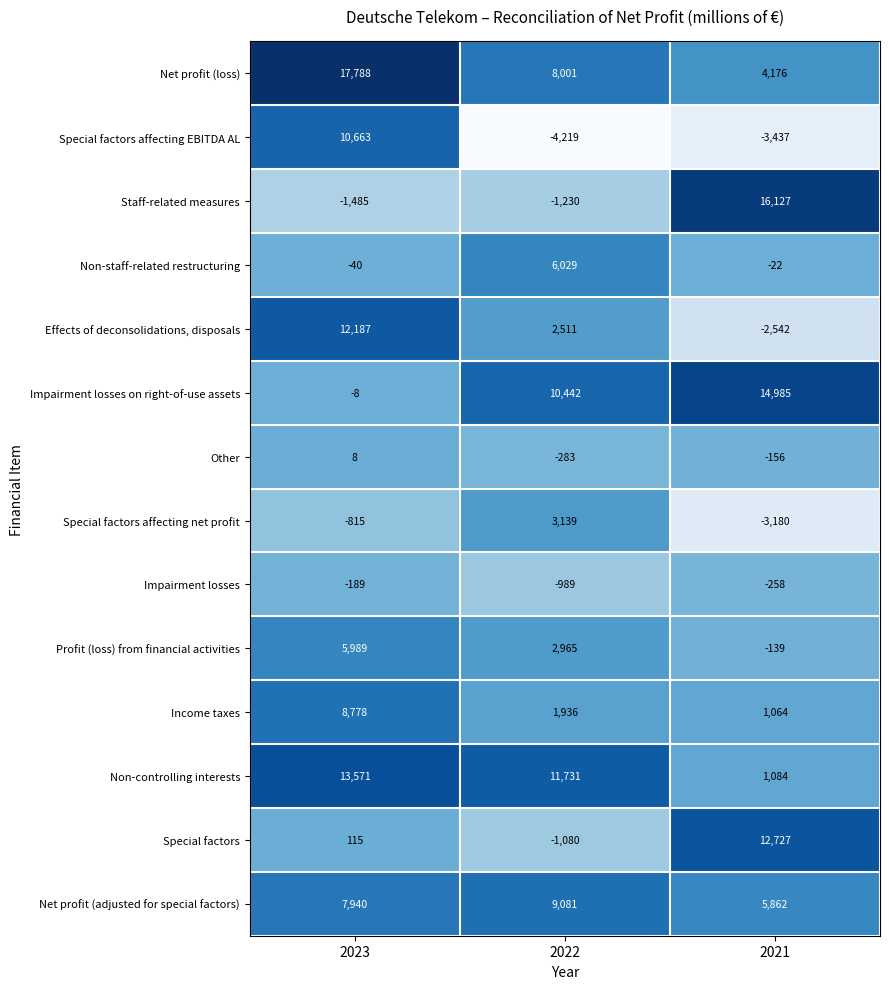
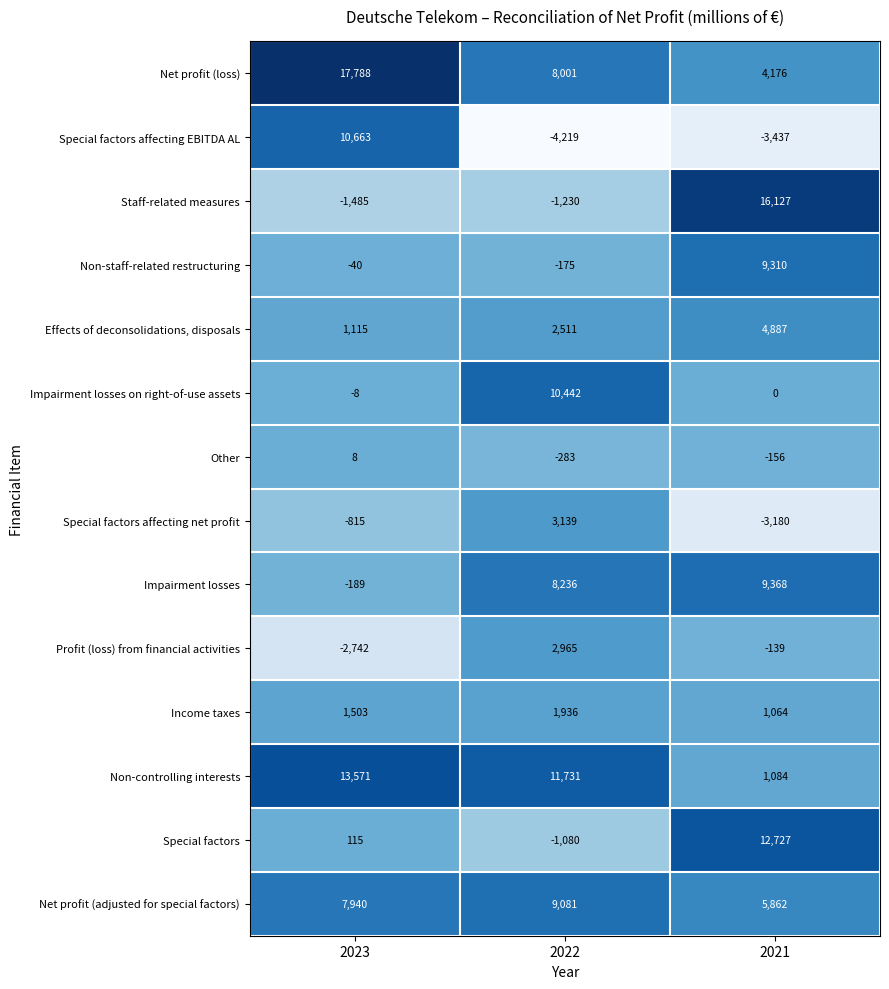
  {
    "Net profit (loss)": {
      "2023": "17,788",
      "2022": "8,001",
      "2021": "4,176"
    },
    "Special factors affecting EBITDA AL": {
      "2023": "10,663",
      "2022": "-4,219",
      "2021": "-3,437"
    },
    "Staff-related measures": {
      "2023": "-1,485",
      "2022": "-1,230",
      "2021": "16,127"
    },
    "Non-staff-related restructuring": {
      "2023": "-40",
-     "2022": "6,029",
-     "2021": "-22"
+     "2022": "-175",
+     "2021": "9,310"
    },
    "Effects of deconsolidations, disposals": {
-     "2023": "12,187",
+     "2023": "1,115",
      "2022": "2,511",
-     "2021": "-2,542"
+     "2021": "4,887"
    },
    "Impairment losses on right-of-use assets": {
      "2023": "-8",
      "2022": "10,442",
-     "2021": "14,985"
+     "2021": "0"
    },
    "Other": {
      "2023": "8",
      "2022": "-283",
      "2021": "-156"
    },
    "Special factors affecting net profit": {
      "2023": "-815",
      "2022": "3,139",
      "2021": "-3,180"
    },
    "Impairment losses": {
      "2023": "-189",
-     "2022": "-989",
-     "2021": "-258"
+     "2022": "8,236",
+     "2021": "9,368"
    },
    "Profit (loss) from financial activities": {
-     "2023": "5,989",
+     "2023": "-2,742",
      "2022": "2,965",
      "2021": "-139"
    },
    "Income taxes": {
-     "2023": "8,778",
+     "2023": "1,503",
      "2022": "1,936",
      "2021": "1,064"
    },
    "Non-controlling interests": {
      "2023": "13,571",
      "2022": "11,731",
      "2021": "1,084"
    },
    "Special factors": {
      "2023": "115",
      "2022": "-1,080",
      "2021": "12,727"
    },
    "Net profit (adjusted for special factors)": {
      "2023": "7,940",
      "2022": "9,081",
      "2021": "5,862"
    }
  }
